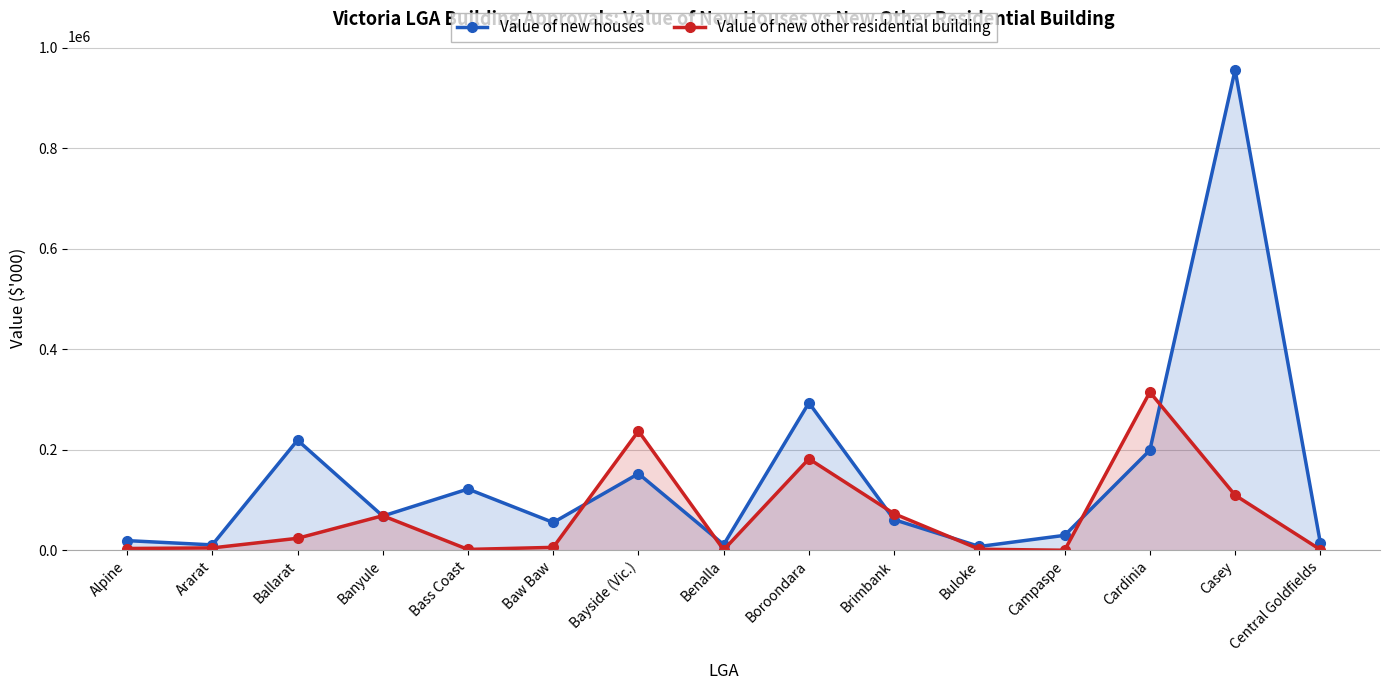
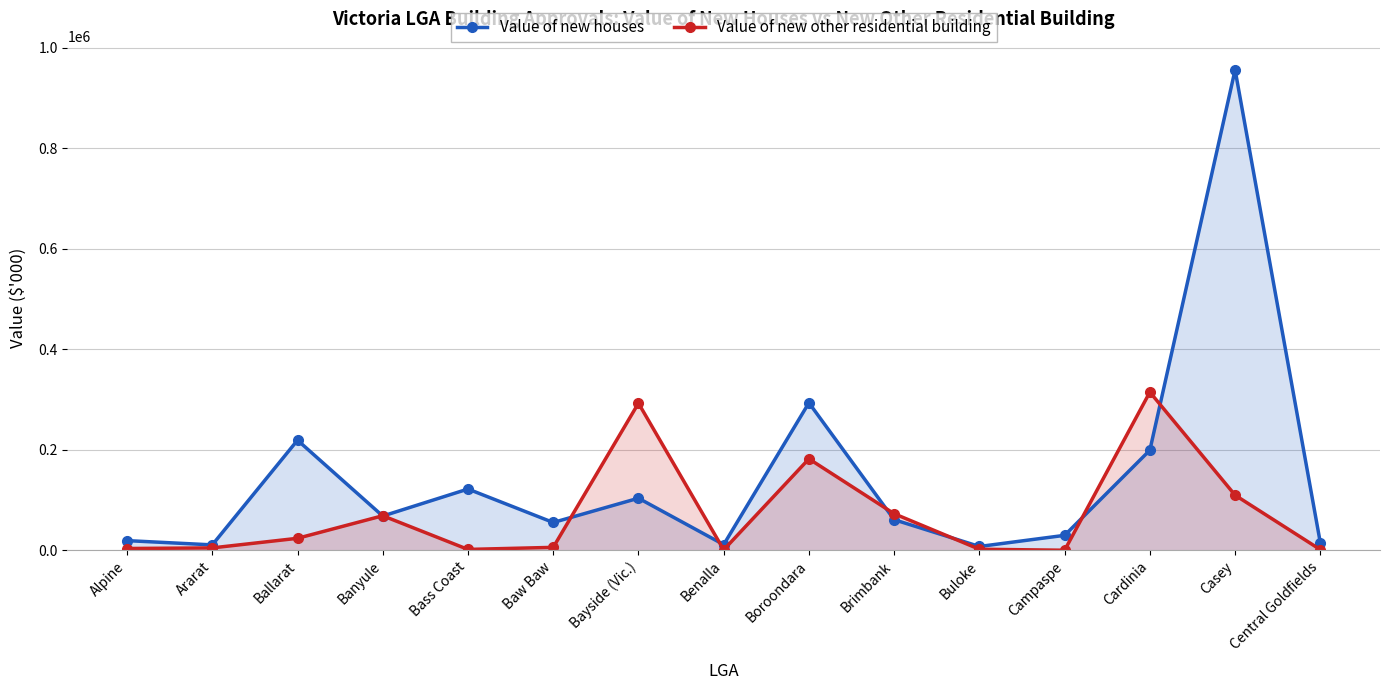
  {
    "Value of new houses": {
      "Alpine": 20000,
      "Ararat": 10000,
      "Ballarat": 220000,
      "Bass Coast": 120000,
      "Baw Baw": 60000,
-     "Bayside (Vic.)": 150000,
+     "Bayside (Vic.)": 100000,
      "Benalla": 10000,
      "Boroondara": 290000,
      "Brimbank": 60000,
      "Buloke": 10000,
      "Campaspe": 30000,
      "Cardinia": 200000,
      "Casey": 960000,
      "Central Goldfields": 10000
    },
    "Value of new other residential building": {
      "Alpine": 0,
      "Ararat": 0,
      "Ballarat": 20000,
      "Bass Coast": 0,
      "Baw Baw": 10000,
-     "Bayside (Vic.)": 240000,
+     "Bayside (Vic.)": 290000,
      "Benalla": 0,
      "Boroondara": 180000,
      "Brimbank": 70000,
      "Buloke": 0,
      "Campaspe": 0,
      "Cardinia": 310000,
      "Casey": 110000,
      "Central Goldfields": 0
    }
  }
